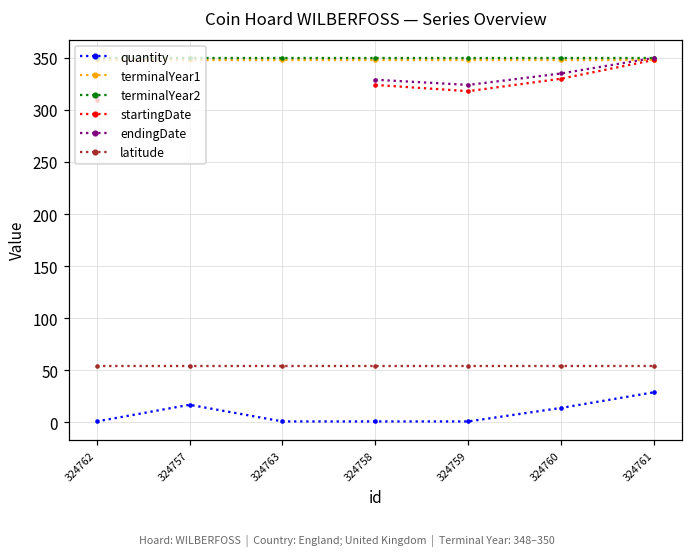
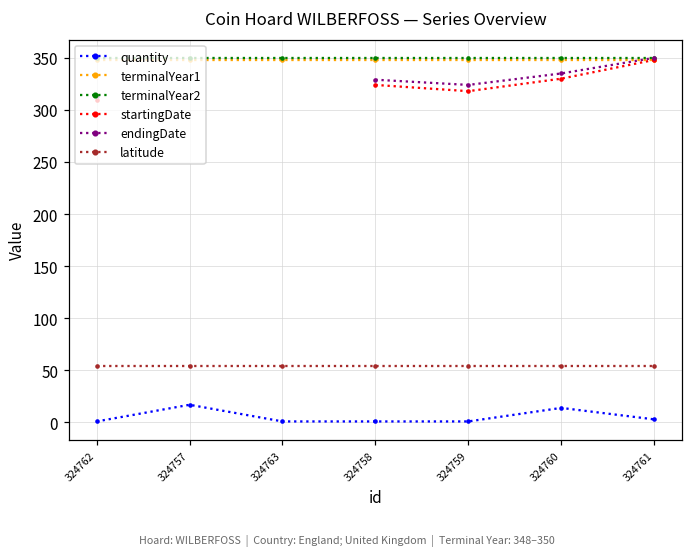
  {
    "quantity": {
      "324762": 0,
      "324757": 20,
      "324763": 0,
      "324758": 0,
      "324759": 0,
      "324760": 10,
-     "324761": 30
+     "324761": 0
    },
    "startingDate": {
      "324758": 320,
      "324759": 320,
      "324760": 330
    },
    "endingDate": {
      "324758": 330,
      "324759": 320,
      "324760": 340
    },
    "latitude": {
      "324762": 50,
      "324757": 50,
      "324763": 50,
      "324758": 50,
      "324759": 50,
      "324760": 50,
      "324761": 50
    }
  }
